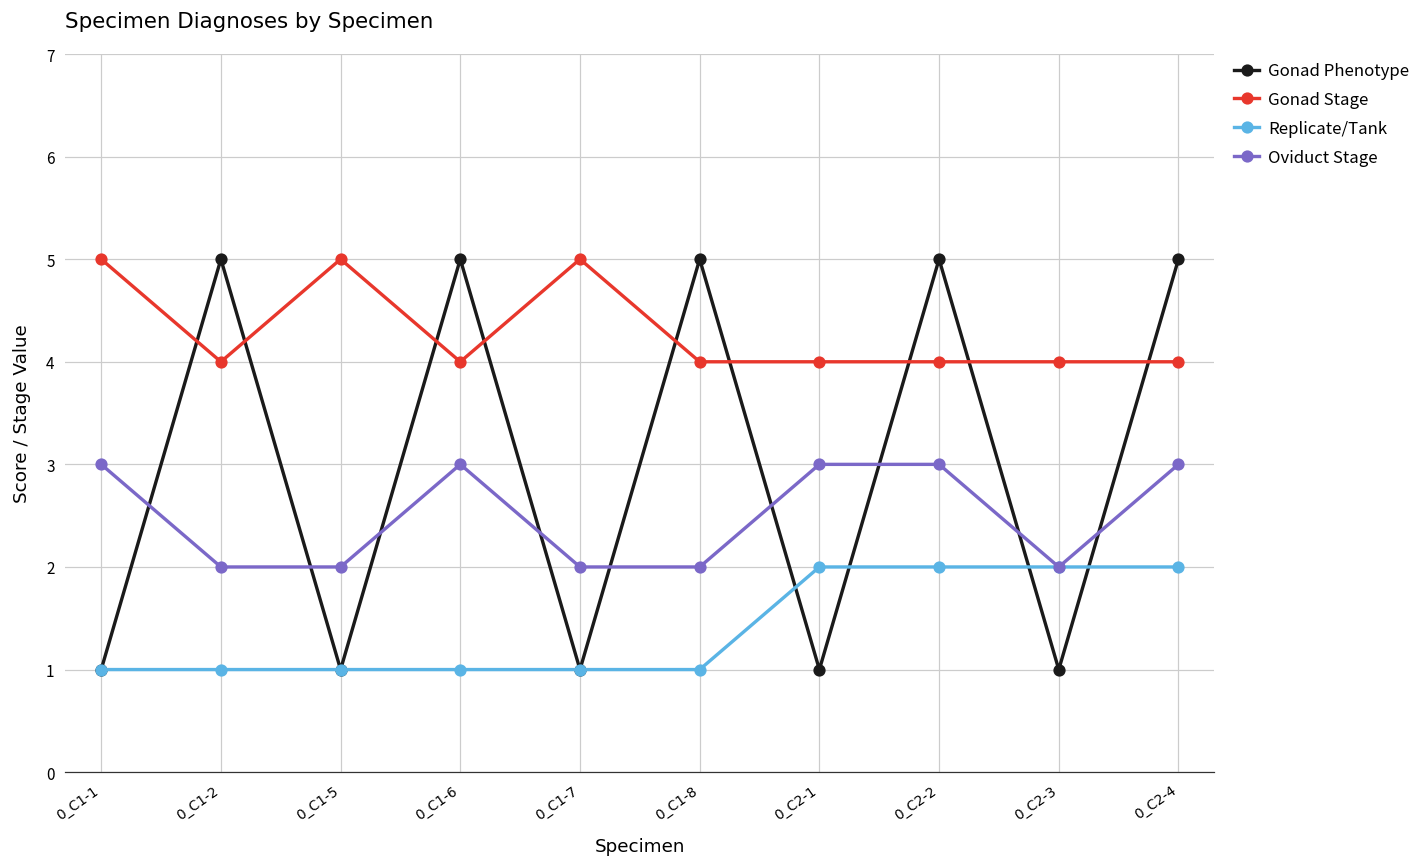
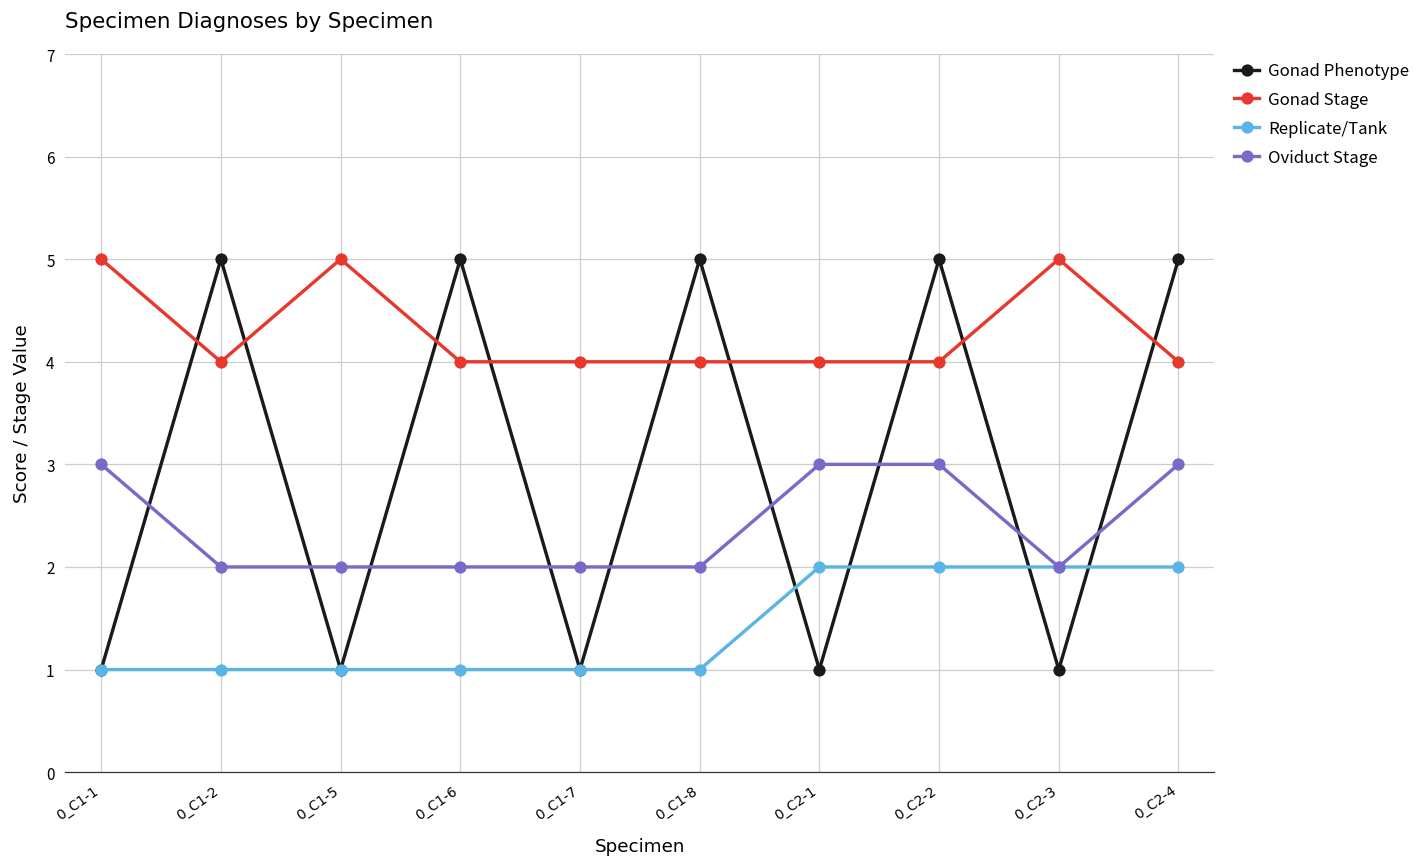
  {
    "Gonad Phenotype": {
      "0_C1-2": 5,
      "0_C1-6": 5,
      "0_C1-8": 5,
      "0_C2-1": 1,
      "0_C2-2": 5,
      "0_C2-3": 1,
      "0_C2-4": 5
    },
    "Gonad Stage": {
      "0_C1-1": 5,
      "0_C1-2": 4,
      "0_C1-5": 5,
      "0_C1-6": 4,
-     "0_C1-7": 5,
+     "0_C1-7": 4,
      "0_C1-8": 4,
      "0_C2-1": 4,
      "0_C2-2": 4,
-     "0_C2-3": 4,
+     "0_C2-3": 5,
      "0_C2-4": 4
    },
    "Replicate/Tank": {
      "0_C1-2": 1,
      "0_C1-6": 1,
      "0_C1-8": 1,
      "0_C2-1": 2,
      "0_C2-2": 2,
      "0_C2-4": 2
    },
    "Oviduct Stage": {
      "0_C1-1": 3,
      "0_C1-2": 2,
      "0_C1-5": 2,
-     "0_C1-6": 3,
+     "0_C1-6": 2,
      "0_C1-7": 2,
      "0_C1-8": 2,
      "0_C2-1": 3,
      "0_C2-2": 3,
      "0_C2-4": 3
    }
  }
